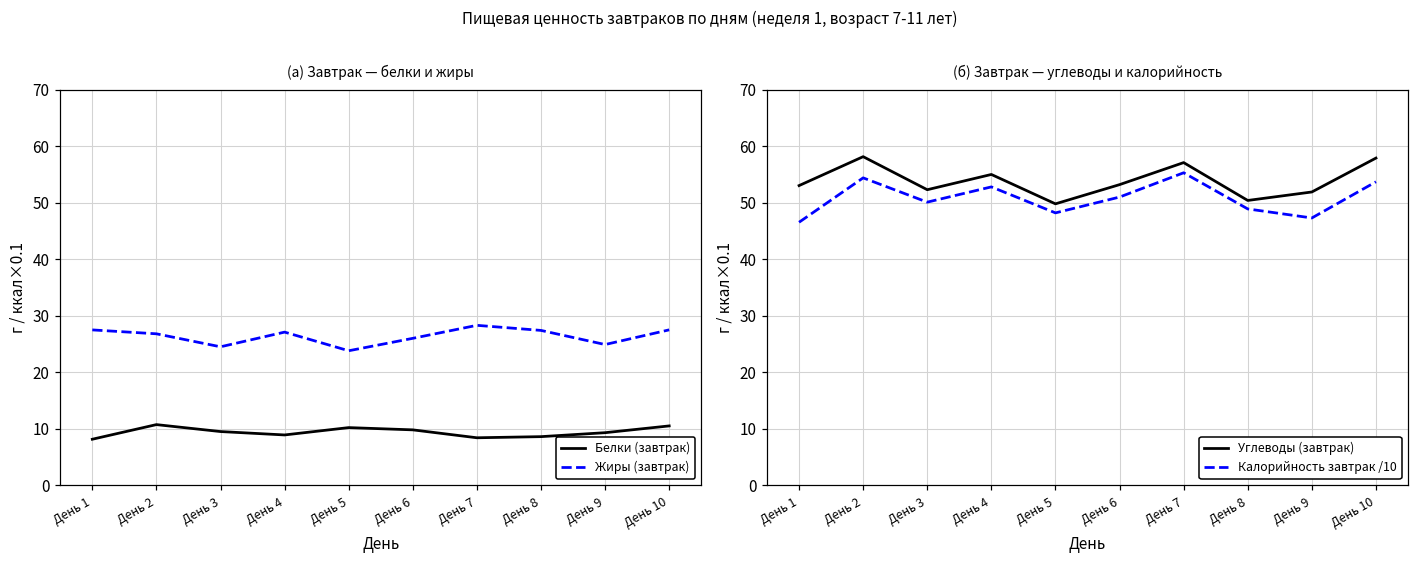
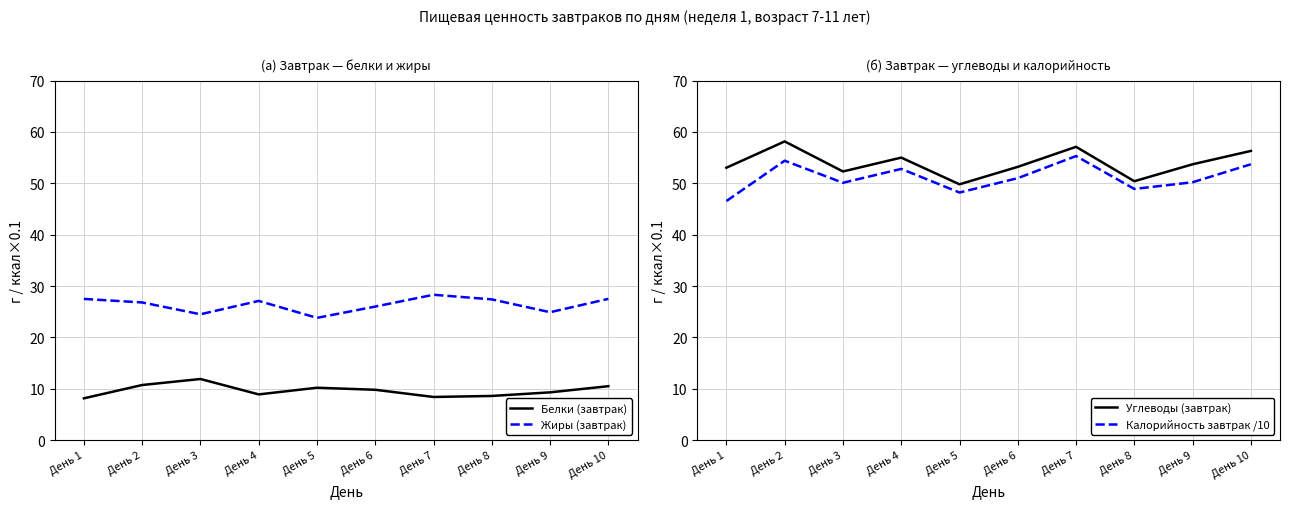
  {
    "(а) Завтрак — белки и жиры": {
      "Белки (завтрак)": {
        "День 1": 8,
        "День 2": 11,
-       "День 3": 10,
+       "День 3": 12,
        "День 4": 9,
        "День 5": 10,
        "День 6": 10,
        "День 7": 8,
        "День 8": 9,
        "День 9": 9,
        "День 10": 11
      },
      "Жиры (завтрак)": {
        "День 1": 27,
        "День 2": 27,
        "День 3": 25,
        "День 4": 27,
        "День 5": 24,
        "День 6": 26,
        "День 7": 28,
        "День 8": 27,
        "День 9": 25,
        "День 10": 28
      }
    },
    "(б) Завтрак — углеводы и калорийность": {
      "Углеводы (завтрак)": {
        "День 1": 53,
        "День 2": 58,
        "День 3": 52,
        "День 4": 55,
        "День 5": 50,
        "День 6": 53,
        "День 7": 57,
        "День 8": 50,
-       "День 9": 52,
-       "День 10": 58
+       "День 9": 54,
+       "День 10": 56
      },
      "Калорийность завтрак /10": {
        "День 1": 47,
        "День 2": 54,
        "День 3": 50,
        "День 4": 53,
        "День 5": 48,
        "День 6": 51,
        "День 7": 55,
        "День 8": 49,
-       "День 9": 47,
+       "День 9": 50,
        "День 10": 54
      }
    }
  }
